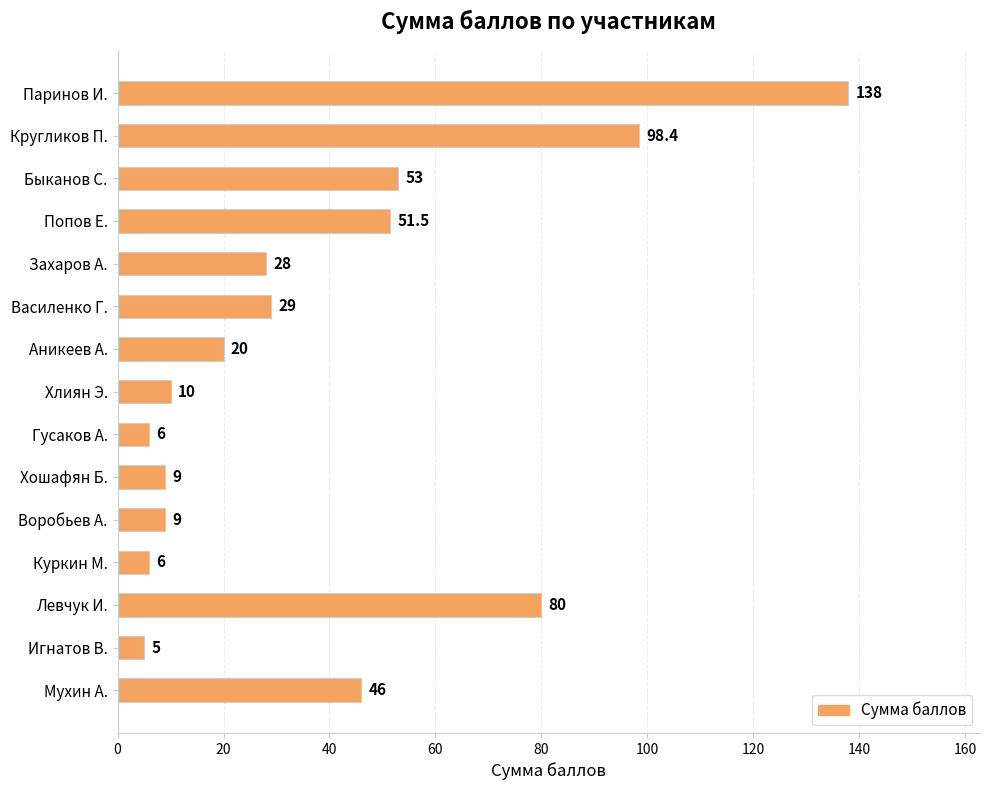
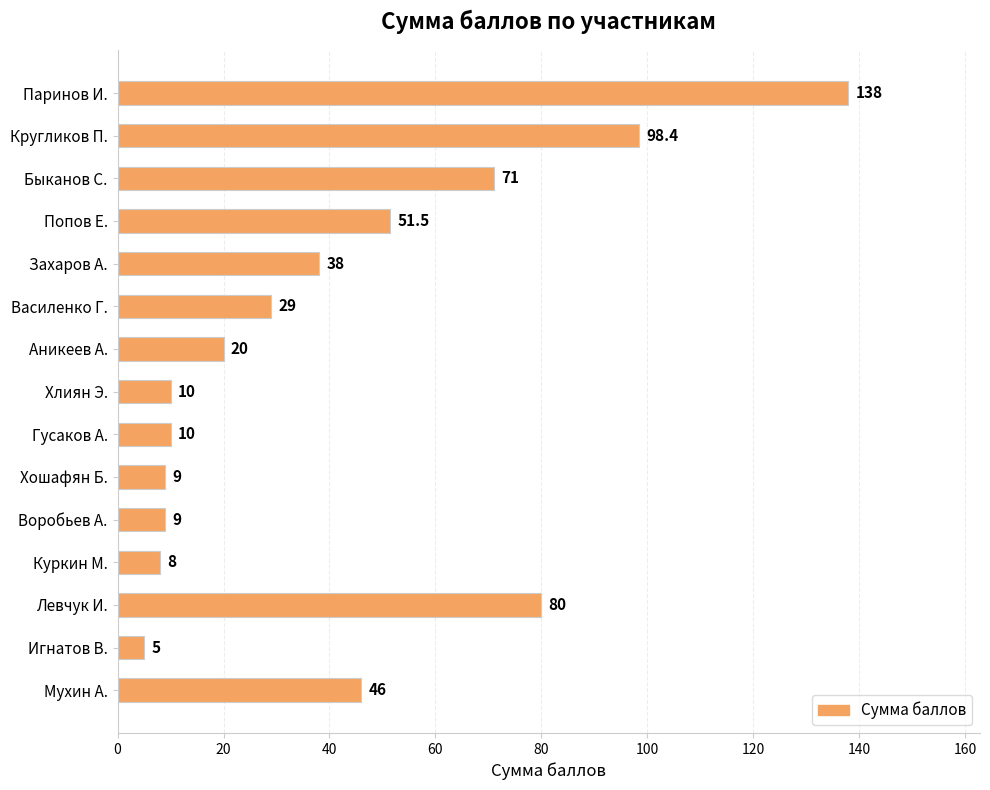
  {
    "Паринов И.": 138,
    "Кругликов П.": 98.4,
-   "Быканов С.": 53,
+   "Быканов С.": 71,
    "Попов Е.": 51.5,
-   "Захаров А.": 28,
+   "Захаров А.": 38,
    "Василенко Г.": 29,
    "Аникеев А.": 20,
    "Хлиян Э.": 10,
-   "Гусаков А.": 6,
+   "Гусаков А.": 10,
    "Хошафян Б.": 9,
    "Воробьев А.": 9,
-   "Куркин М.": 6,
+   "Куркин М.": 8,
    "Левчук И.": 80,
    "Игнатов В.": 5,
    "Мухин А.": 46
  }
